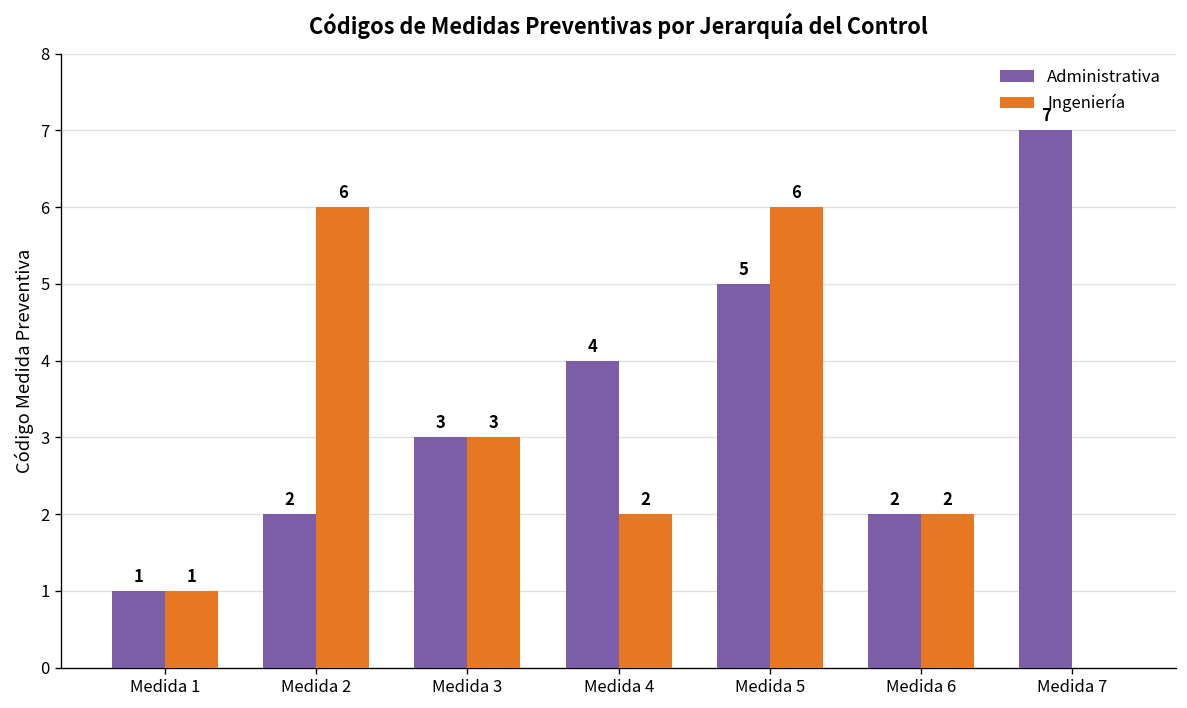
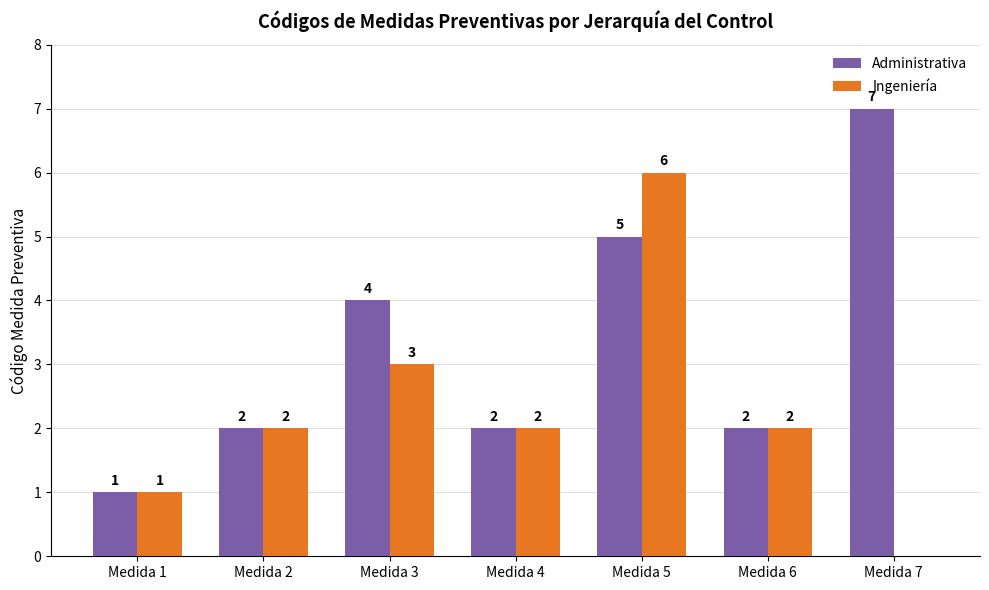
  {
    "Administrativa": {
      "Medida 1": 1,
      "Medida 2": 2,
-     "Medida 3": 3,
-     "Medida 4": 4,
+     "Medida 3": 4,
+     "Medida 4": 2,
      "Medida 5": 5,
      "Medida 6": 2,
      "Medida 7": 7
    },
    "Ingeniería": {
      "Medida 1": 1,
-     "Medida 2": 6,
+     "Medida 2": 2,
      "Medida 3": 3,
      "Medida 4": 2,
      "Medida 5": 6,
      "Medida 6": 2
    }
  }
